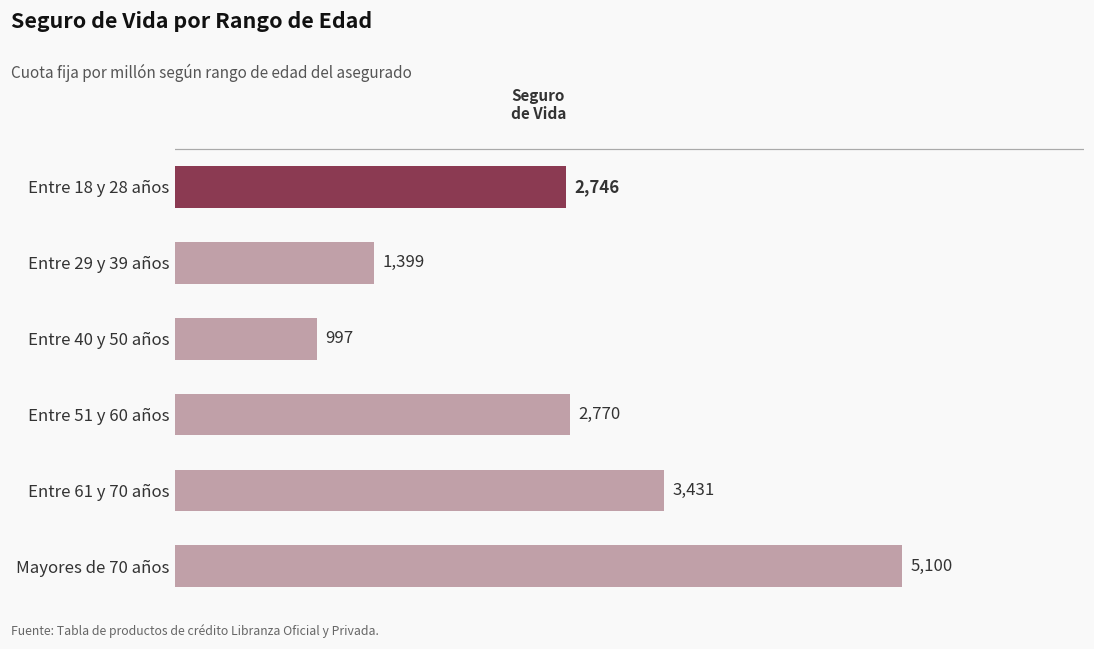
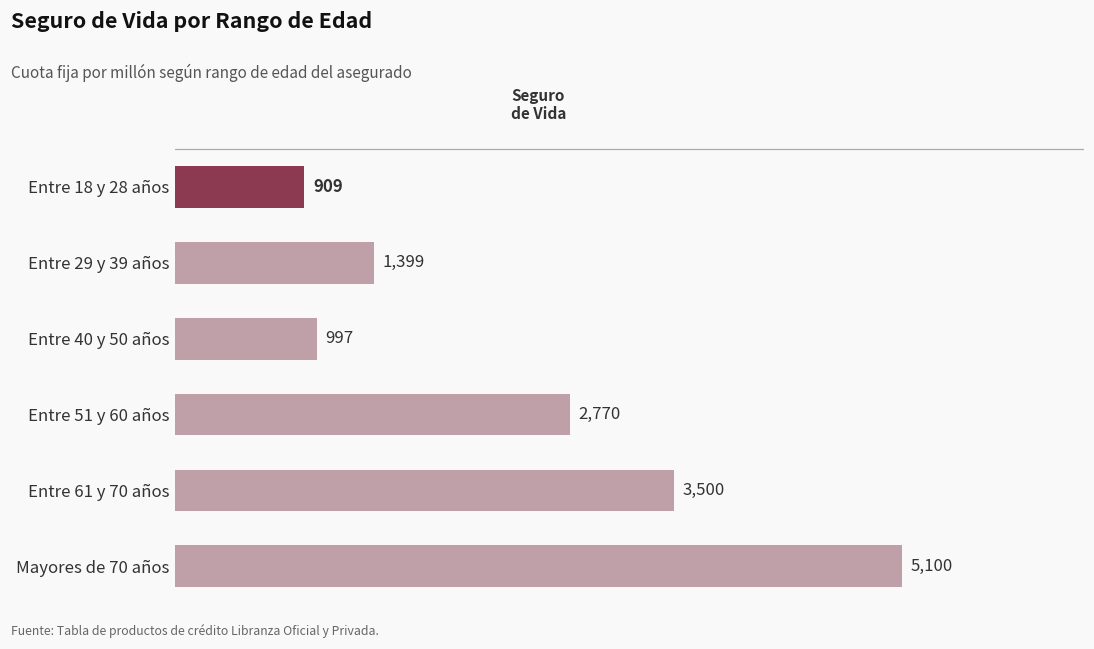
  {
-   "Entre 18 y 28 años": "2,746",
+   "Entre 18 y 28 años": "909",
    "Entre 29 y 39 años": "1,399",
    "Entre 40 y 50 años": "997",
    "Entre 51 y 60 años": "2,770",
-   "Entre 61 y 70 años": "3,431",
+   "Entre 61 y 70 años": "3,500",
    "Mayores de 70 años": "5,100"
  }
